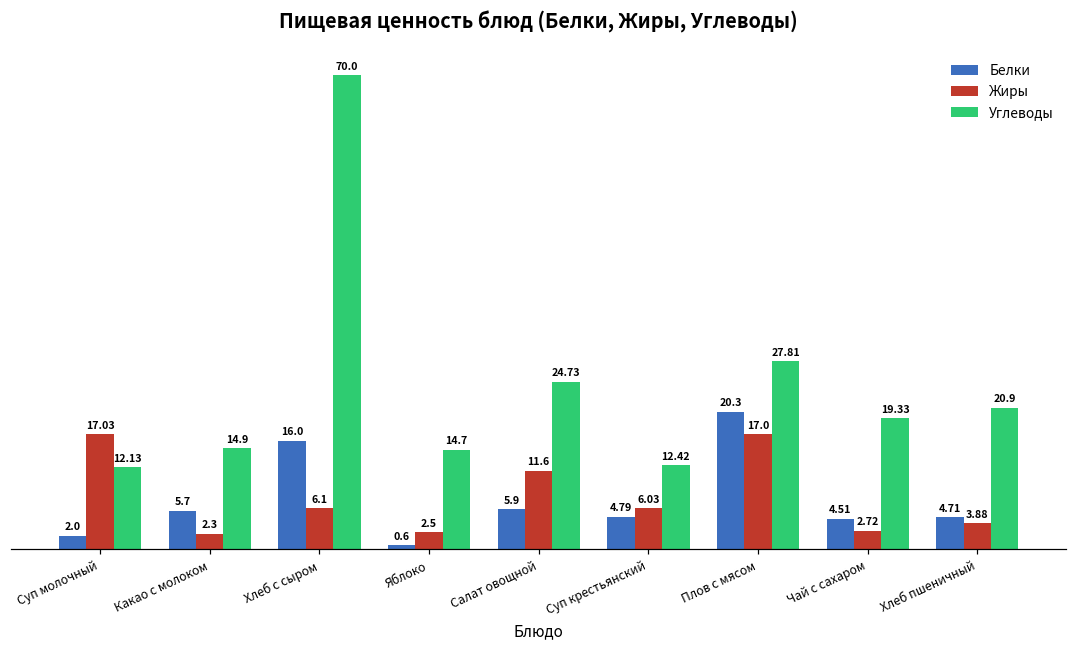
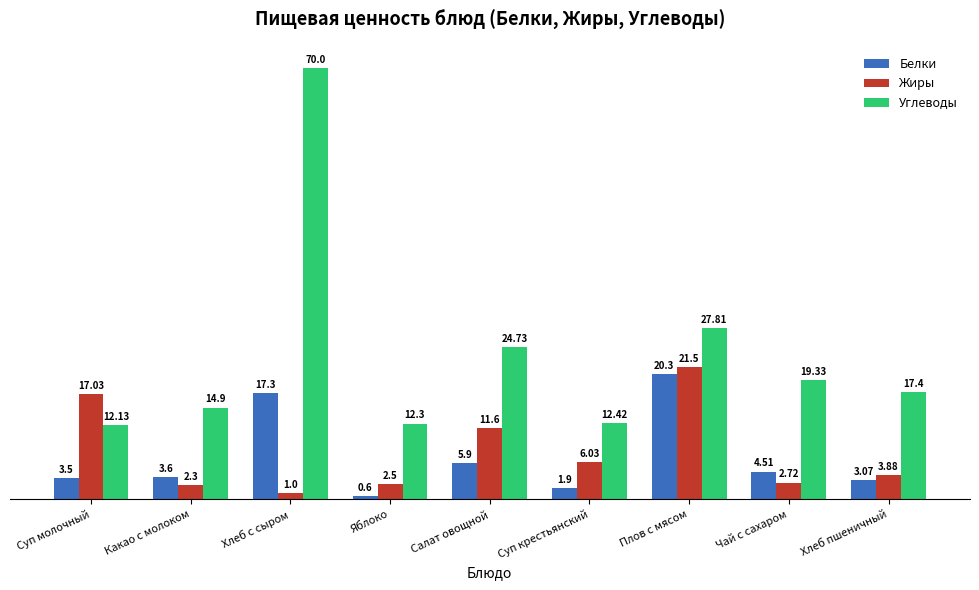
  {
    "Белки": {
-     "Суп молочный": 2.0,
-     "Какао с молоком": 5.7,
-     "Хлеб с сыром": 16.0,
+     "Суп молочный": 3.5,
+     "Какао с молоком": 3.6,
+     "Хлеб с сыром": 17.3,
      "Яблоко": 0.6,
      "Салат овощной": 5.9,
-     "Суп крестьянский": 4.79,
+     "Суп крестьянский": 1.9,
      "Плов с мясом": 20.3,
      "Чай с сахаром": 4.51,
-     "Хлеб пшеничный": 4.71
+     "Хлеб пшеничный": 3.07
    },
    "Жиры": {
      "Суп молочный": 17.03,
      "Какао с молоком": 2.3,
-     "Хлеб с сыром": 6.1,
+     "Хлеб с сыром": 1.0,
      "Яблоко": 2.5,
      "Салат овощной": 11.6,
      "Суп крестьянский": 6.03,
-     "Плов с мясом": 17.0,
+     "Плов с мясом": 21.5,
      "Чай с сахаром": 2.72,
      "Хлеб пшеничный": 3.88
    },
    "Углеводы": {
      "Суп молочный": 12.13,
      "Какао с молоком": 14.9,
      "Хлеб с сыром": 70.0,
-     "Яблоко": 14.7,
+     "Яблоко": 12.3,
      "Салат овощной": 24.73,
      "Суп крестьянский": 12.42,
      "Плов с мясом": 27.81,
      "Чай с сахаром": 19.33,
-     "Хлеб пшеничный": 20.9
+     "Хлеб пшеничный": 17.4
    }
  }
